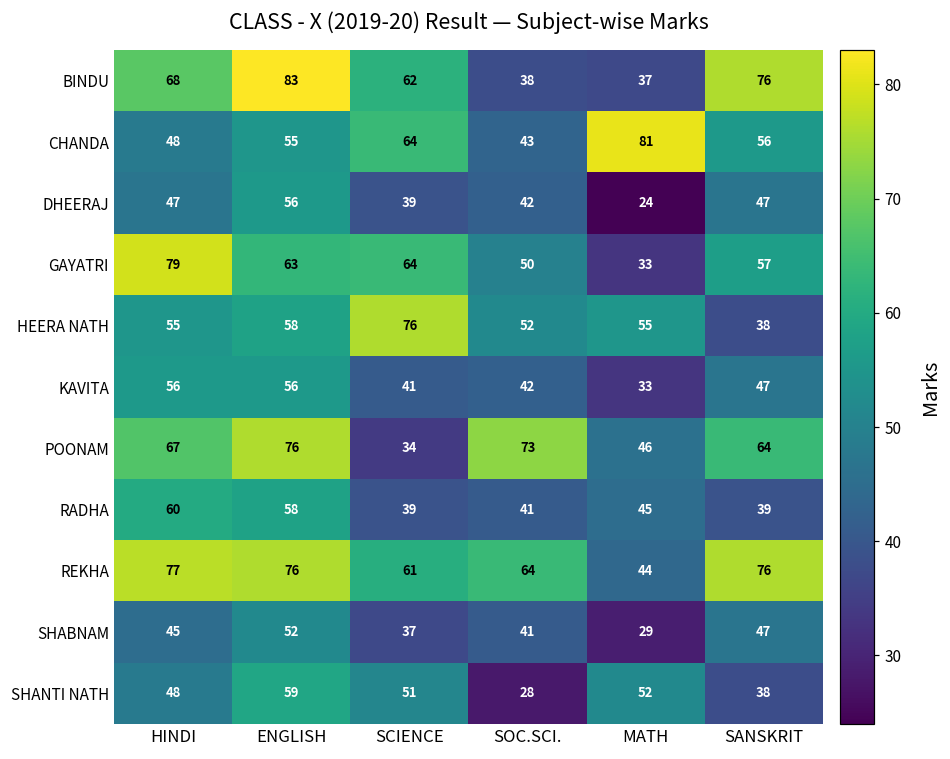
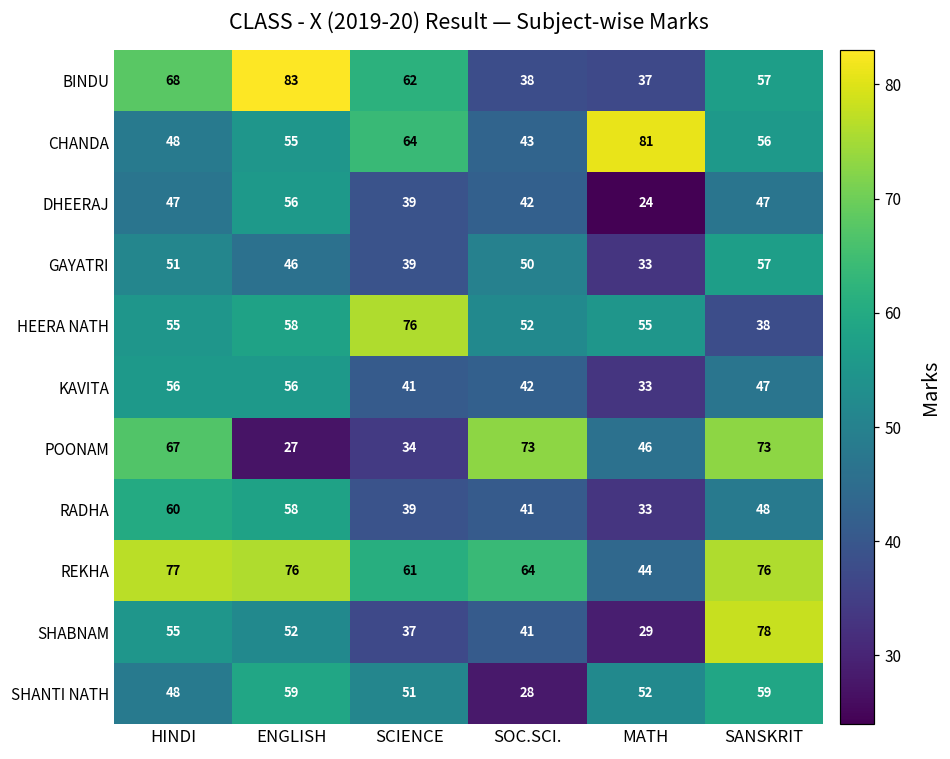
  {
    "BINDU": {
      "HINDI": 68,
      "ENGLISH": 83,
      "SCIENCE": 62,
      "SOC.SCI.": 38,
      "MATH": 37,
-     "SANSKRIT": 76
+     "SANSKRIT": 57
    },
    "CHANDA": {
      "HINDI": 48,
      "ENGLISH": 55,
      "SCIENCE": 64,
      "SOC.SCI.": 43,
      "MATH": 81,
      "SANSKRIT": 56
    },
    "DHEERAJ": {
      "HINDI": 47,
      "ENGLISH": 56,
      "SCIENCE": 39,
      "SOC.SCI.": 42,
      "MATH": 24,
      "SANSKRIT": 47
    },
    "GAYATRI": {
-     "HINDI": 79,
-     "ENGLISH": 63,
-     "SCIENCE": 64,
+     "HINDI": 51,
+     "ENGLISH": 46,
+     "SCIENCE": 39,
      "SOC.SCI.": 50,
      "MATH": 33,
      "SANSKRIT": 57
    },
    "HEERA NATH": {
      "HINDI": 55,
      "ENGLISH": 58,
      "SCIENCE": 76,
      "SOC.SCI.": 52,
      "MATH": 55,
      "SANSKRIT": 38
    },
    "KAVITA": {
      "HINDI": 56,
      "ENGLISH": 56,
      "SCIENCE": 41,
      "SOC.SCI.": 42,
      "MATH": 33,
      "SANSKRIT": 47
    },
    "POONAM": {
      "HINDI": 67,
-     "ENGLISH": 76,
+     "ENGLISH": 27,
      "SCIENCE": 34,
      "SOC.SCI.": 73,
      "MATH": 46,
-     "SANSKRIT": 64
+     "SANSKRIT": 73
    },
    "RADHA": {
      "HINDI": 60,
      "ENGLISH": 58,
      "SCIENCE": 39,
      "SOC.SCI.": 41,
-     "MATH": 45,
-     "SANSKRIT": 39
+     "MATH": 33,
+     "SANSKRIT": 48
    },
    "REKHA": {
      "HINDI": 77,
      "ENGLISH": 76,
      "SCIENCE": 61,
      "SOC.SCI.": 64,
      "MATH": 44,
      "SANSKRIT": 76
    },
    "SHABNAM": {
-     "HINDI": 45,
+     "HINDI": 55,
      "ENGLISH": 52,
      "SCIENCE": 37,
      "SOC.SCI.": 41,
      "MATH": 29,
-     "SANSKRIT": 47
+     "SANSKRIT": 78
    },
    "SHANTI NATH": {
      "HINDI": 48,
      "ENGLISH": 59,
      "SCIENCE": 51,
      "SOC.SCI.": 28,
      "MATH": 52,
-     "SANSKRIT": 38
+     "SANSKRIT": 59
    }
  }
